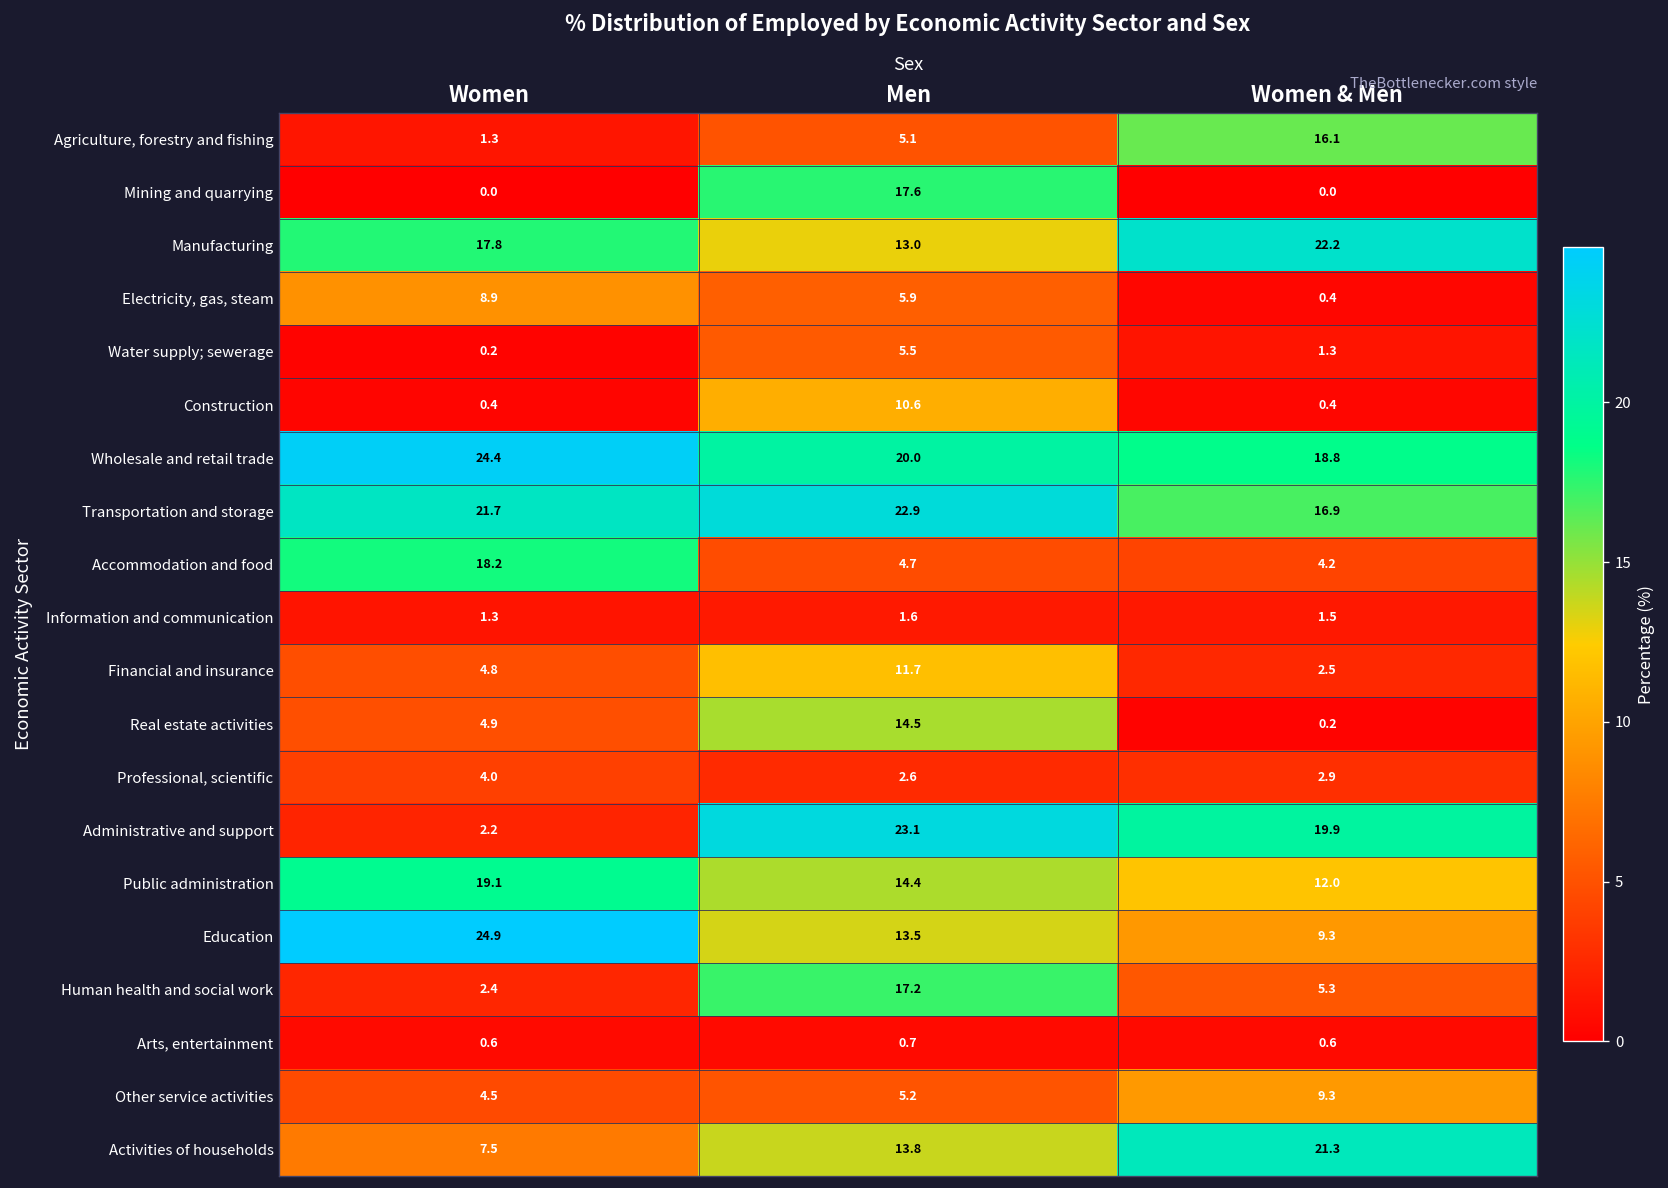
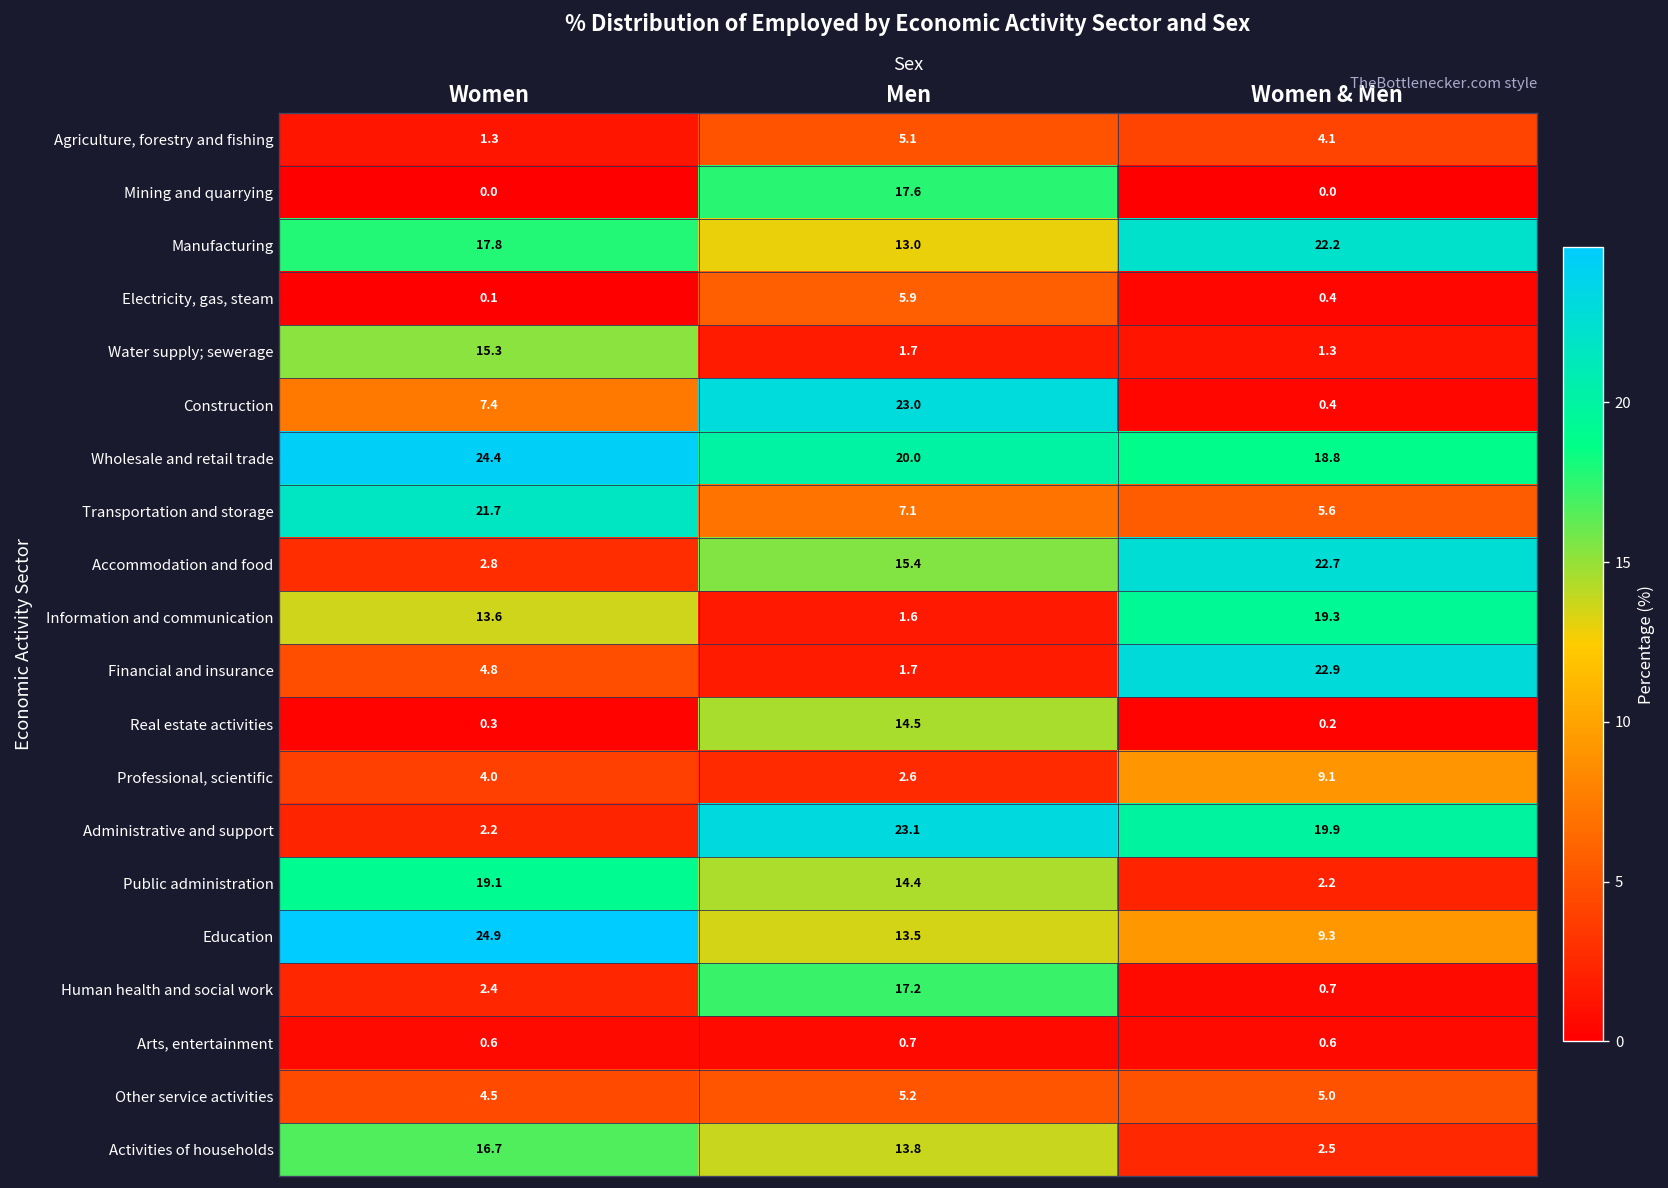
  {
    "Agriculture, forestry and fishing": {
      "Women": 1.3,
      "Men": 5.1,
-     "Women & Men": 16.1
+     "Women & Men": 4.1
    },
    "Mining and quarrying": {
      "Women": 0.0,
      "Men": 17.6,
      "Women & Men": 0.0
    },
    "Manufacturing": {
      "Women": 17.8,
      "Men": 13.0,
      "Women & Men": 22.2
    },
    "Electricity, gas, steam": {
-     "Women": 8.9,
+     "Women": 0.1,
      "Men": 5.9,
      "Women & Men": 0.4
    },
    "Water supply; sewerage": {
-     "Women": 0.2,
-     "Men": 5.5,
+     "Women": 15.3,
+     "Men": 1.7,
      "Women & Men": 1.3
    },
    "Construction": {
-     "Women": 0.4,
-     "Men": 10.6,
+     "Women": 7.4,
+     "Men": 23.0,
      "Women & Men": 0.4
    },
    "Wholesale and retail trade": {
      "Women": 24.4,
      "Men": 20.0,
      "Women & Men": 18.8
    },
    "Transportation and storage": {
      "Women": 21.7,
-     "Men": 22.9,
-     "Women & Men": 16.9
+     "Men": 7.1,
+     "Women & Men": 5.6
    },
    "Accommodation and food": {
-     "Women": 18.2,
-     "Men": 4.7,
-     "Women & Men": 4.2
+     "Women": 2.8,
+     "Men": 15.4,
+     "Women & Men": 22.7
    },
    "Information and communication": {
-     "Women": 1.3,
+     "Women": 13.6,
      "Men": 1.6,
-     "Women & Men": 1.5
+     "Women & Men": 19.3
    },
    "Financial and insurance": {
      "Women": 4.8,
-     "Men": 11.7,
-     "Women & Men": 2.5
+     "Men": 1.7,
+     "Women & Men": 22.9
    },
    "Real estate activities": {
-     "Women": 4.9,
+     "Women": 0.3,
      "Men": 14.5,
      "Women & Men": 0.2
    },
    "Professional, scientific": {
      "Women": 4.0,
      "Men": 2.6,
-     "Women & Men": 2.9
+     "Women & Men": 9.1
    },
    "Administrative and support": {
      "Women": 2.2,
      "Men": 23.1,
      "Women & Men": 19.9
    },
    "Public administration": {
      "Women": 19.1,
      "Men": 14.4,
-     "Women & Men": 12.0
+     "Women & Men": 2.2
    },
    "Education": {
      "Women": 24.9,
      "Men": 13.5,
      "Women & Men": 9.3
    },
    "Human health and social work": {
      "Women": 2.4,
      "Men": 17.2,
-     "Women & Men": 5.3
+     "Women & Men": 0.7
    },
    "Arts, entertainment": {
      "Women": 0.6,
      "Men": 0.7,
      "Women & Men": 0.6
    },
    "Other service activities": {
      "Women": 4.5,
      "Men": 5.2,
-     "Women & Men": 9.3
+     "Women & Men": 5.0
    },
    "Activities of households": {
-     "Women": 7.5,
+     "Women": 16.7,
      "Men": 13.8,
-     "Women & Men": 21.3
+     "Women & Men": 2.5
    }
  }
